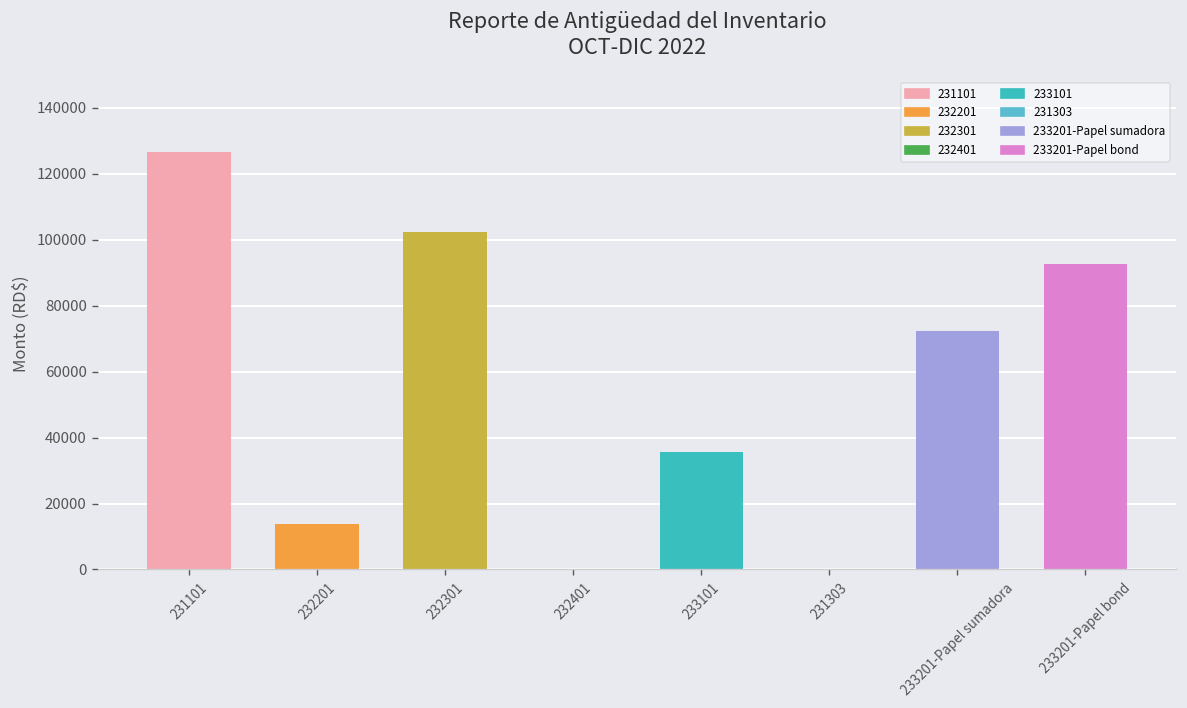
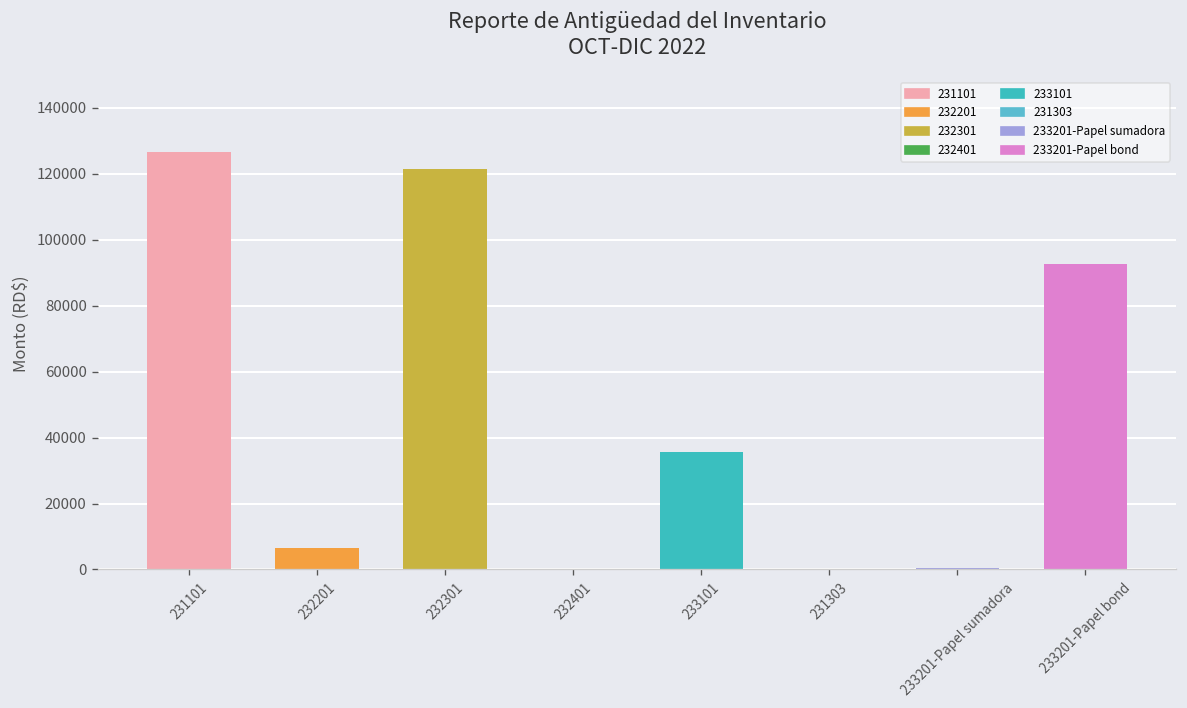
  {
    "231101": 127000,
-   "232201": 14000,
-   "232301": 102000,
+   "232201": 7000,
+   "232301": 122000,
    "232401": 0,
    "233101": 36000,
    "231303": 0,
-   "233201-Papel sumadora": 72000,
+   "233201-Papel sumadora": 0,
    "233201-Papel bond": 93000
  }
